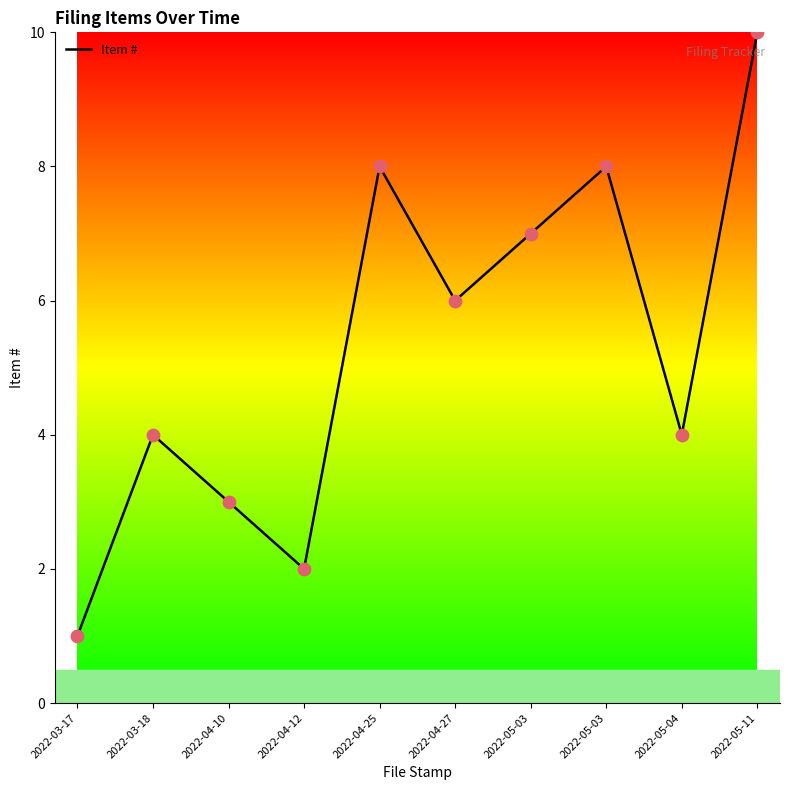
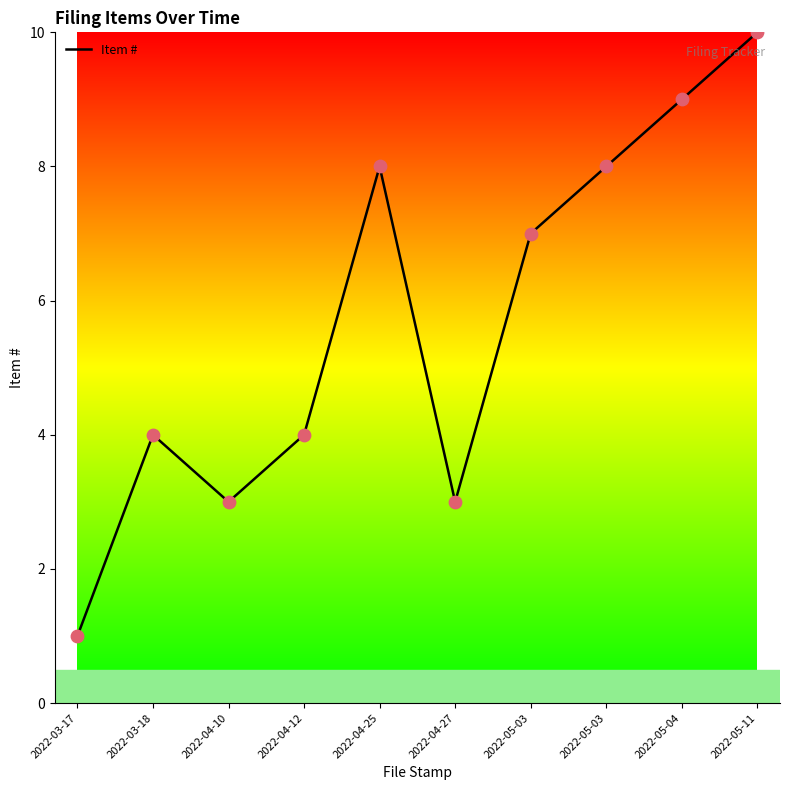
  {
    "2022-03-17": 1,
    "2022-03-18": 4,
    "2022-04-10": 3,
-   "2022-04-12": 2,
+   "2022-04-12": 4,
    "2022-04-25": 8,
-   "2022-04-27": 6,
-   "2022-05-04": 4,
+   "2022-04-27": 3,
+   "2022-05-04": 9,
    "2022-05-11": 10
  }
